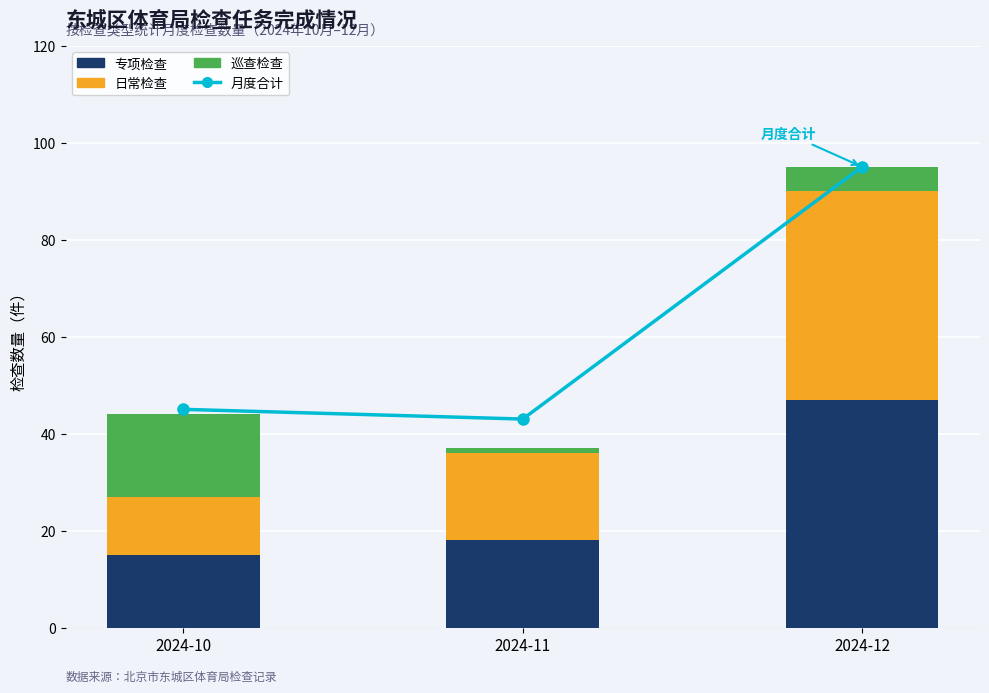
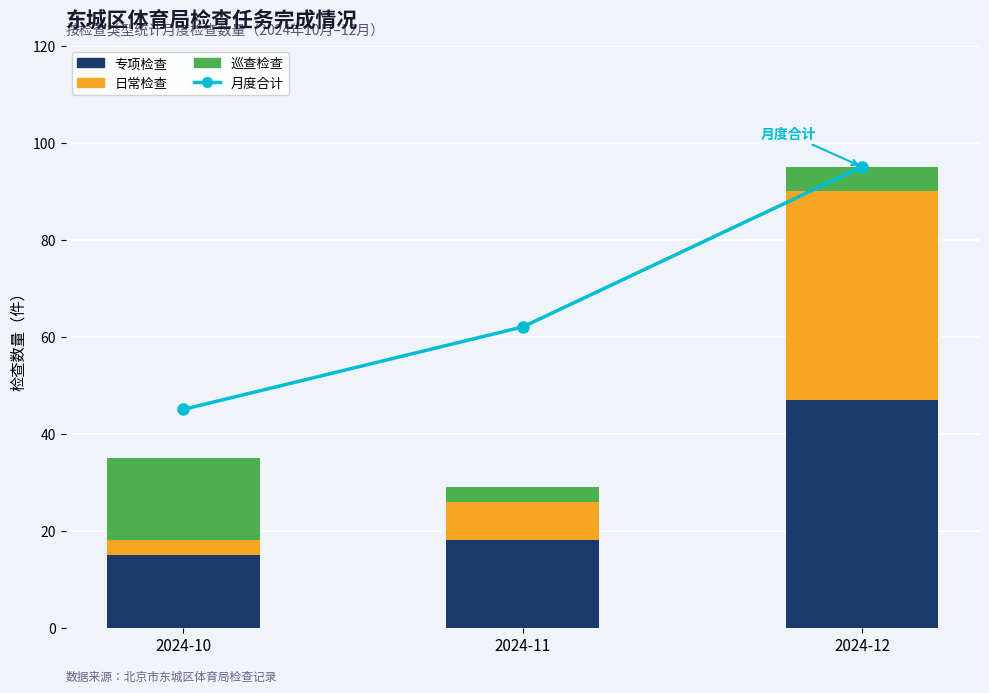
  {
    "月度合计": {
      "2024-10": 45,
-     "2024-11": 43,
+     "2024-11": 62,
      "2024-12": 95
    },
    "专项检查": {
      "2024-10": 15,
      "2024-11": 18,
      "2024-12": 47
    },
    "日常检查": {
-     "2024-10": 12,
-     "2024-11": 18,
+     "2024-10": 3,
+     "2024-11": 8,
      "2024-12": 43
    },
    "巡查检查": {
      "2024-10": 17,
-     "2024-11": 1,
+     "2024-11": 3,
      "2024-12": 5
    }
  }
